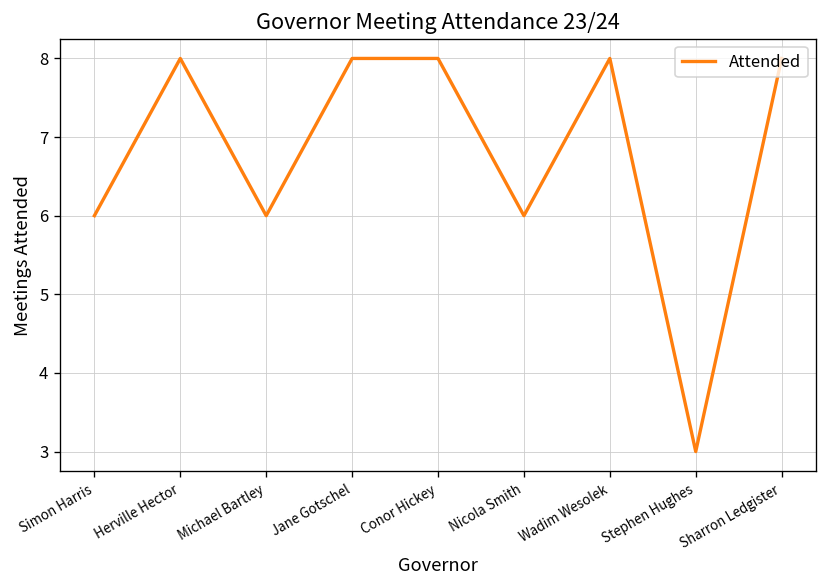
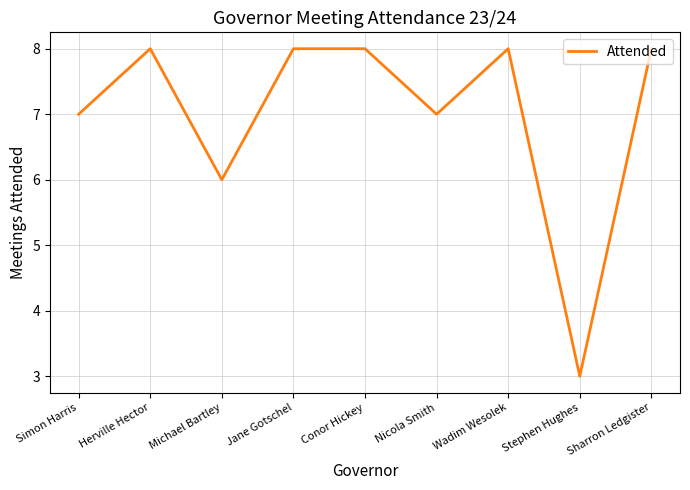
  {
-   "Simon Harris": 6,
+   "Simon Harris": 7,
    "Herville Hector": 8,
    "Michael Bartley": 6,
    "Jane Gotschel": 8,
    "Conor Hickey": 8,
-   "Nicola Smith": 6,
+   "Nicola Smith": 7,
    "Wadim Wesolek": 8,
    "Stephen Hughes": 3
  }
